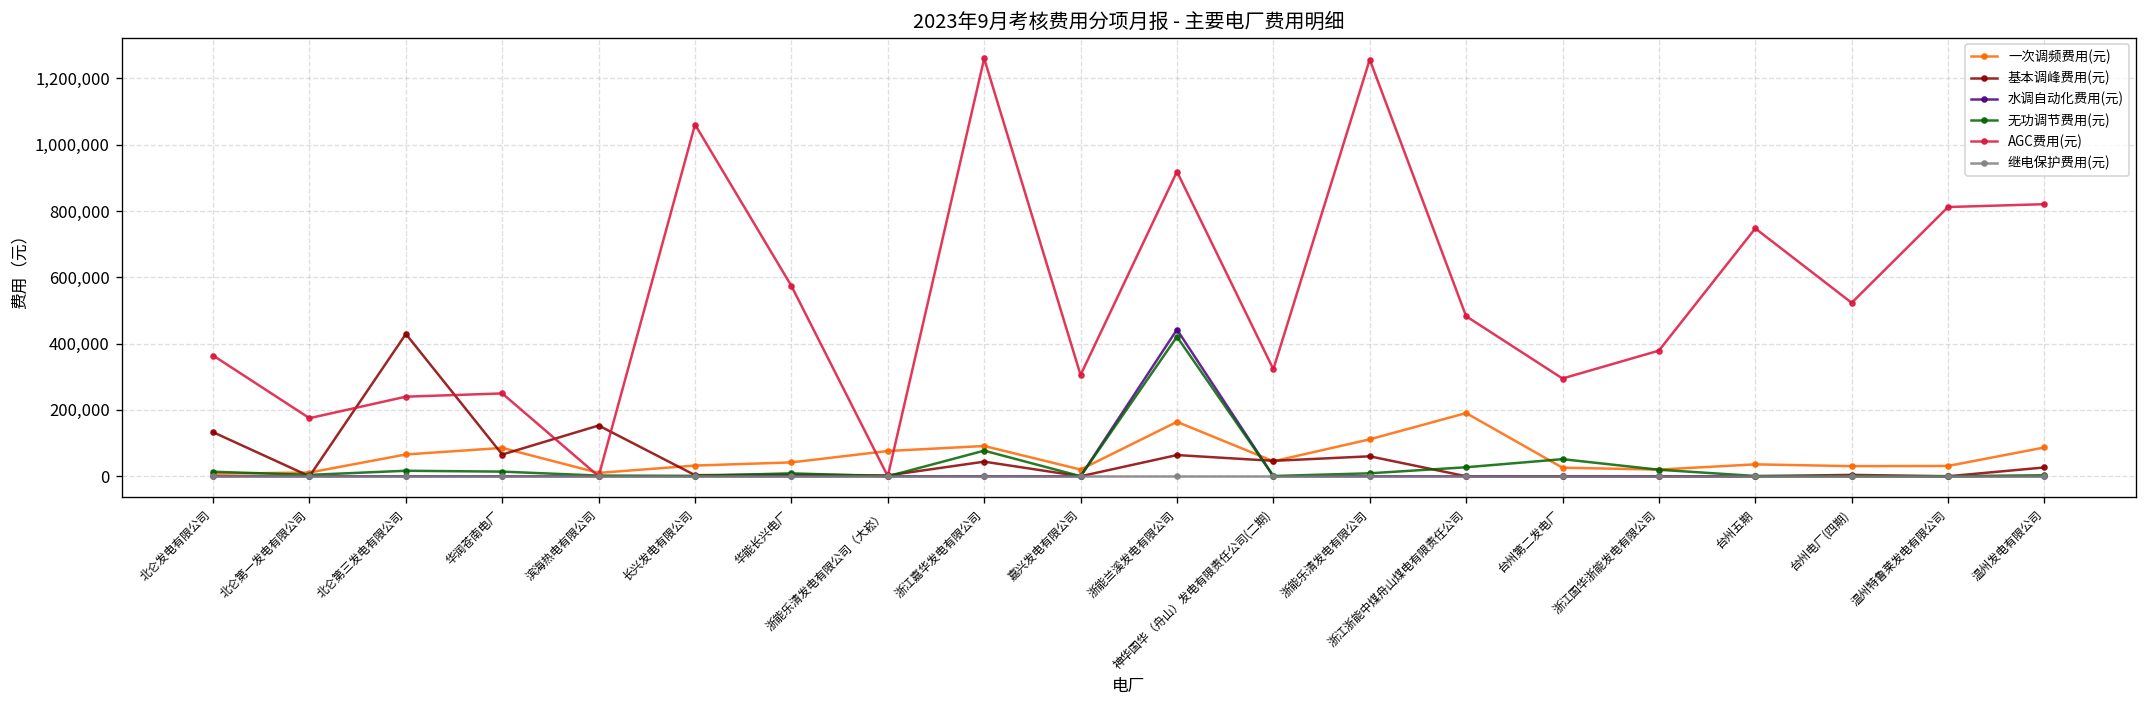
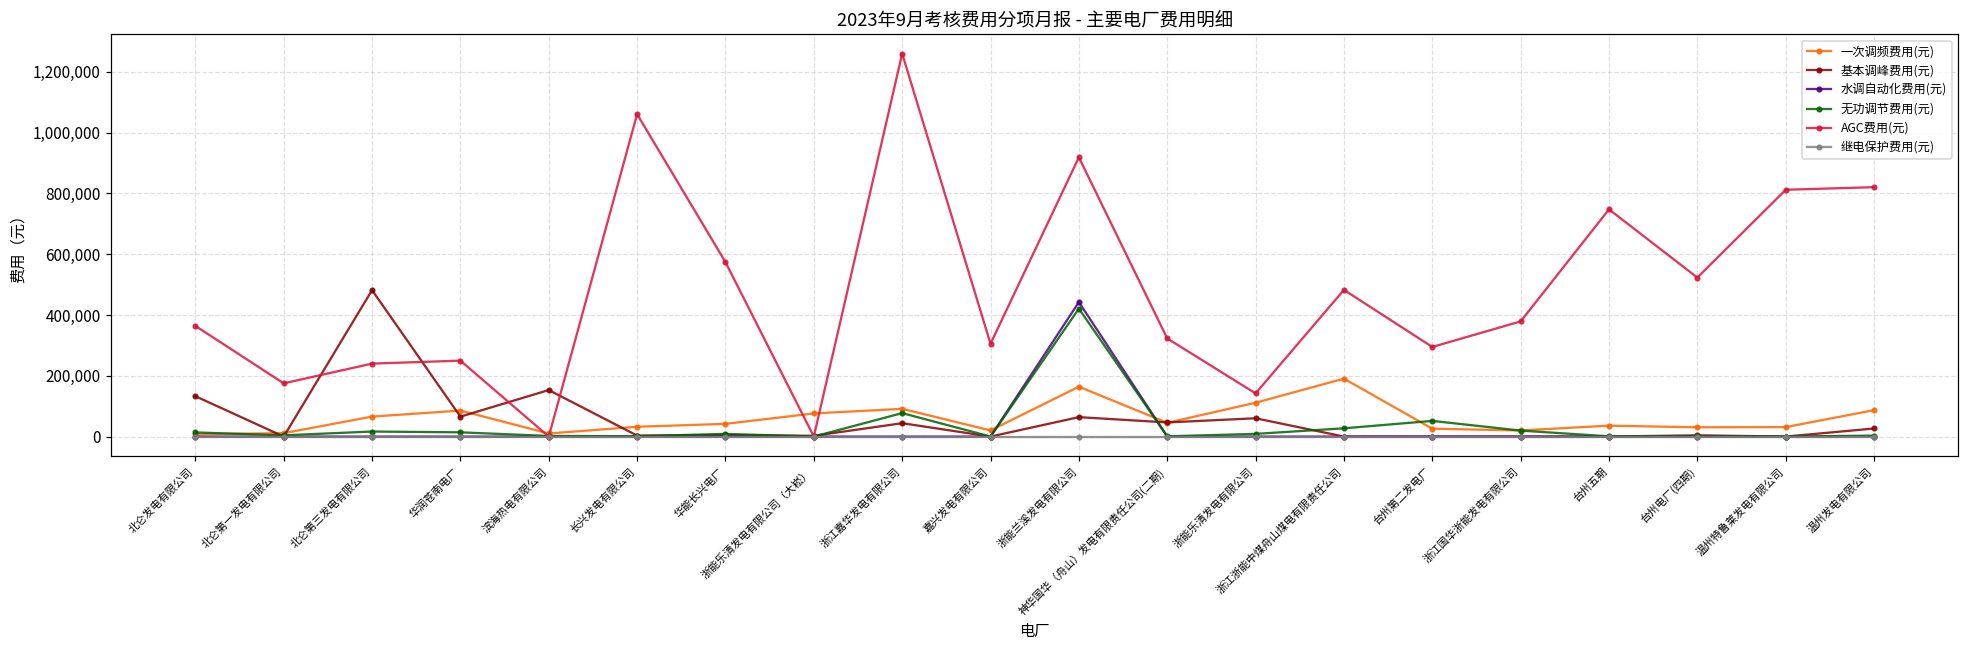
  {
    "一次调频费用(元)": {
      "北仑第三发电有限公司": "70,000",
      "华润苍南电厂": "90,000",
      "长兴发电有限公司": "30,000",
      "华能长兴电厂": "40,000",
      "浙能乐清发电有限公司（大崧）": "80,000",
      "浙江嘉华发电有限公司": "90,000",
      "嘉兴发电有限公司": "20,000",
      "浙能兰溪发电有限公司": "160,000",
      "浙能乐清发电有限公司": "110,000",
      "浙江浙能中煤舟山煤电有限责任公司": "190,000",
      "台州第二发电厂": "30,000",
      "台州五期": "40,000",
      "台州电厂(四期)": "30,000",
      "温州特鲁莱发电有限公司": "30,000",
      "温州发电有限公司": "90,000"
    },
    "基本调峰费用(元)": {
      "北仑发电有限公司": "130,000",
-     "北仑第三发电有限公司": "430,000",
+     "北仑第三发电有限公司": "480,000",
      "华润苍南电厂": "70,000",
      "滨海热电有限公司": "150,000",
      "浙江嘉华发电有限公司": "40,000",
      "浙能兰溪发电有限公司": "60,000",
      "浙能乐清发电有限公司": "60,000",
      "温州发电有限公司": "30,000"
    },
    "水调自动化费用(元)": {
      "浙能兰溪发电有限公司": "440,000"
    },
    "无功调节费用(元)": {
      "北仑第三发电有限公司": "20,000",
      "华润苍南电厂": "10,000",
      "浙江嘉华发电有限公司": "80,000",
      "浙能兰溪发电有限公司": "420,000",
      "浙江浙能中煤舟山煤电有限责任公司": "30,000",
      "台州第二发电厂": "50,000"
    },
    "AGC费用(元)": {
      "北仑发电有限公司": "360,000",
      "北仑第一发电有限公司": "180,000",
      "北仑第三发电有限公司": "240,000",
      "华润苍南电厂": "250,000",
      "长兴发电有限公司": "1,060,000",
      "华能长兴电厂": "570,000",
      "浙江嘉华发电有限公司": "1,260,000",
      "嘉兴发电有限公司": "310,000",
      "浙能兰溪发电有限公司": "920,000",
      "神华国华（舟山）发电有限责任公司(二期)": "320,000",
-     "浙能乐清发电有限公司": "1,260,000",
+     "浙能乐清发电有限公司": "140,000",
      "浙江浙能中煤舟山煤电有限责任公司": "480,000",
      "台州第二发电厂": "290,000",
      "浙江国华浙能发电有限公司": "380,000",
      "台州五期": "750,000",
      "台州电厂(四期)": "520,000",
      "温州特鲁莱发电有限公司": "810,000",
      "温州发电有限公司": "820,000"
    },
    "继电保护费用(元)": {
      "浙能兰溪发电有限公司": "0"
    }
  }
